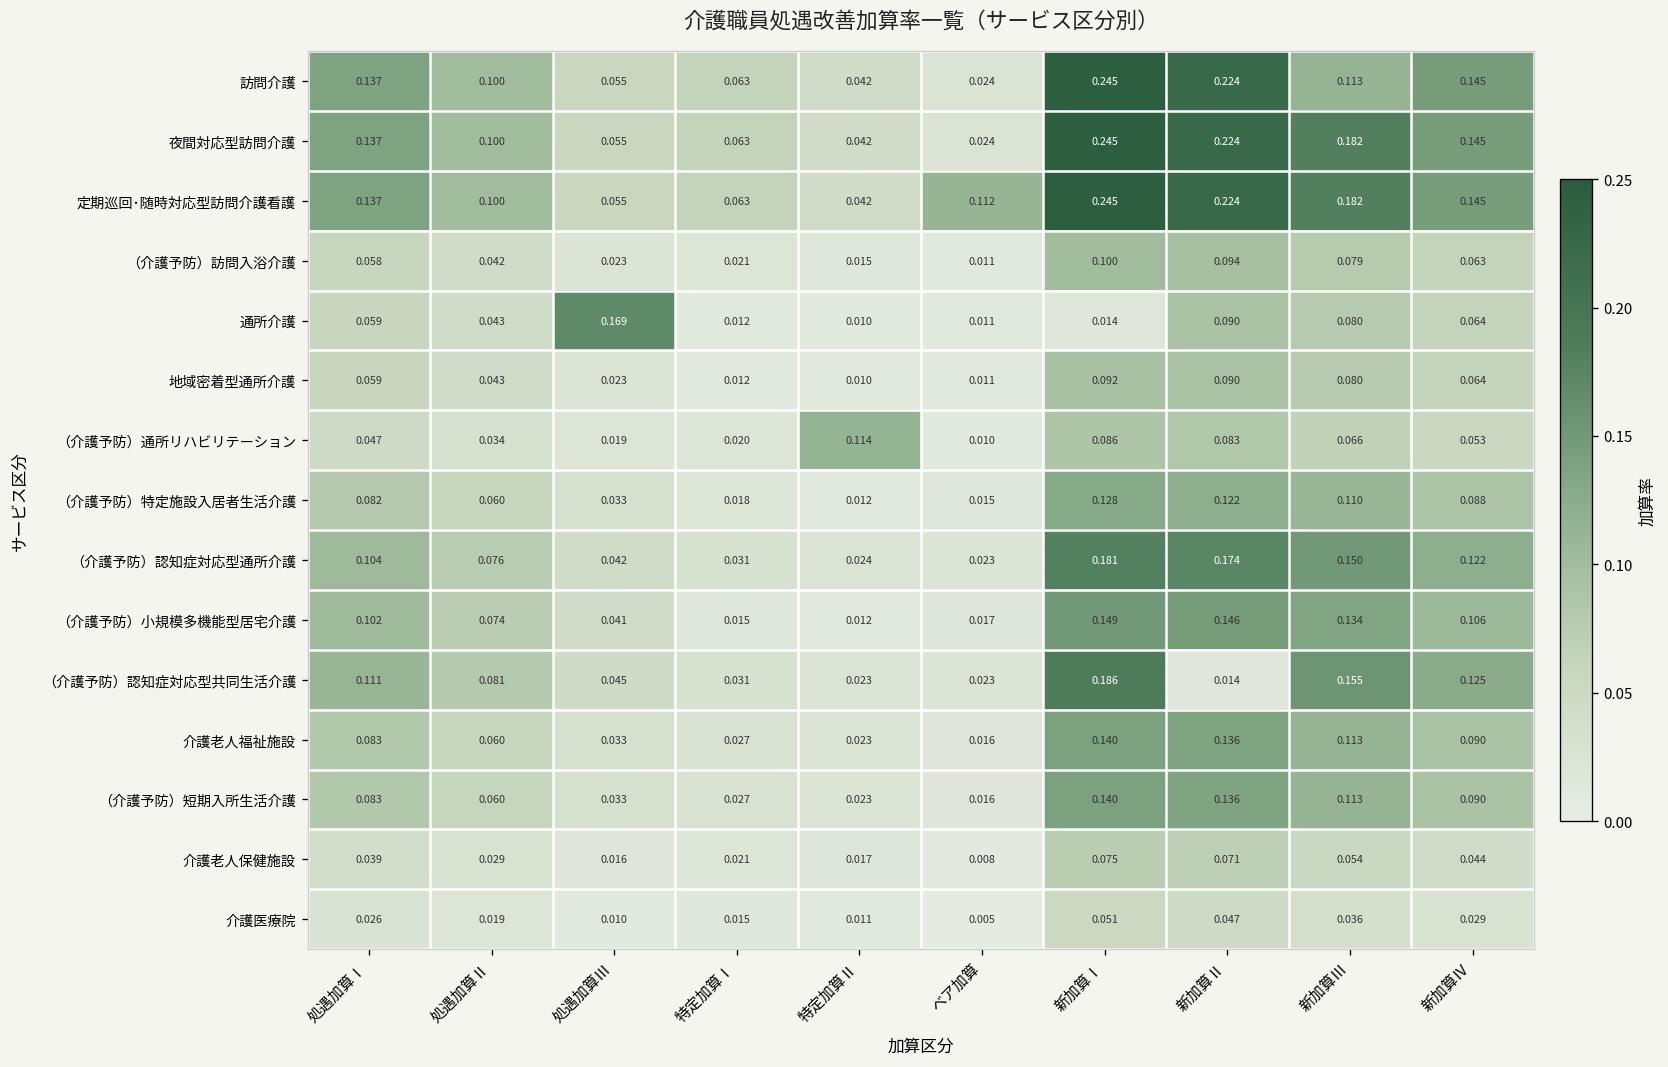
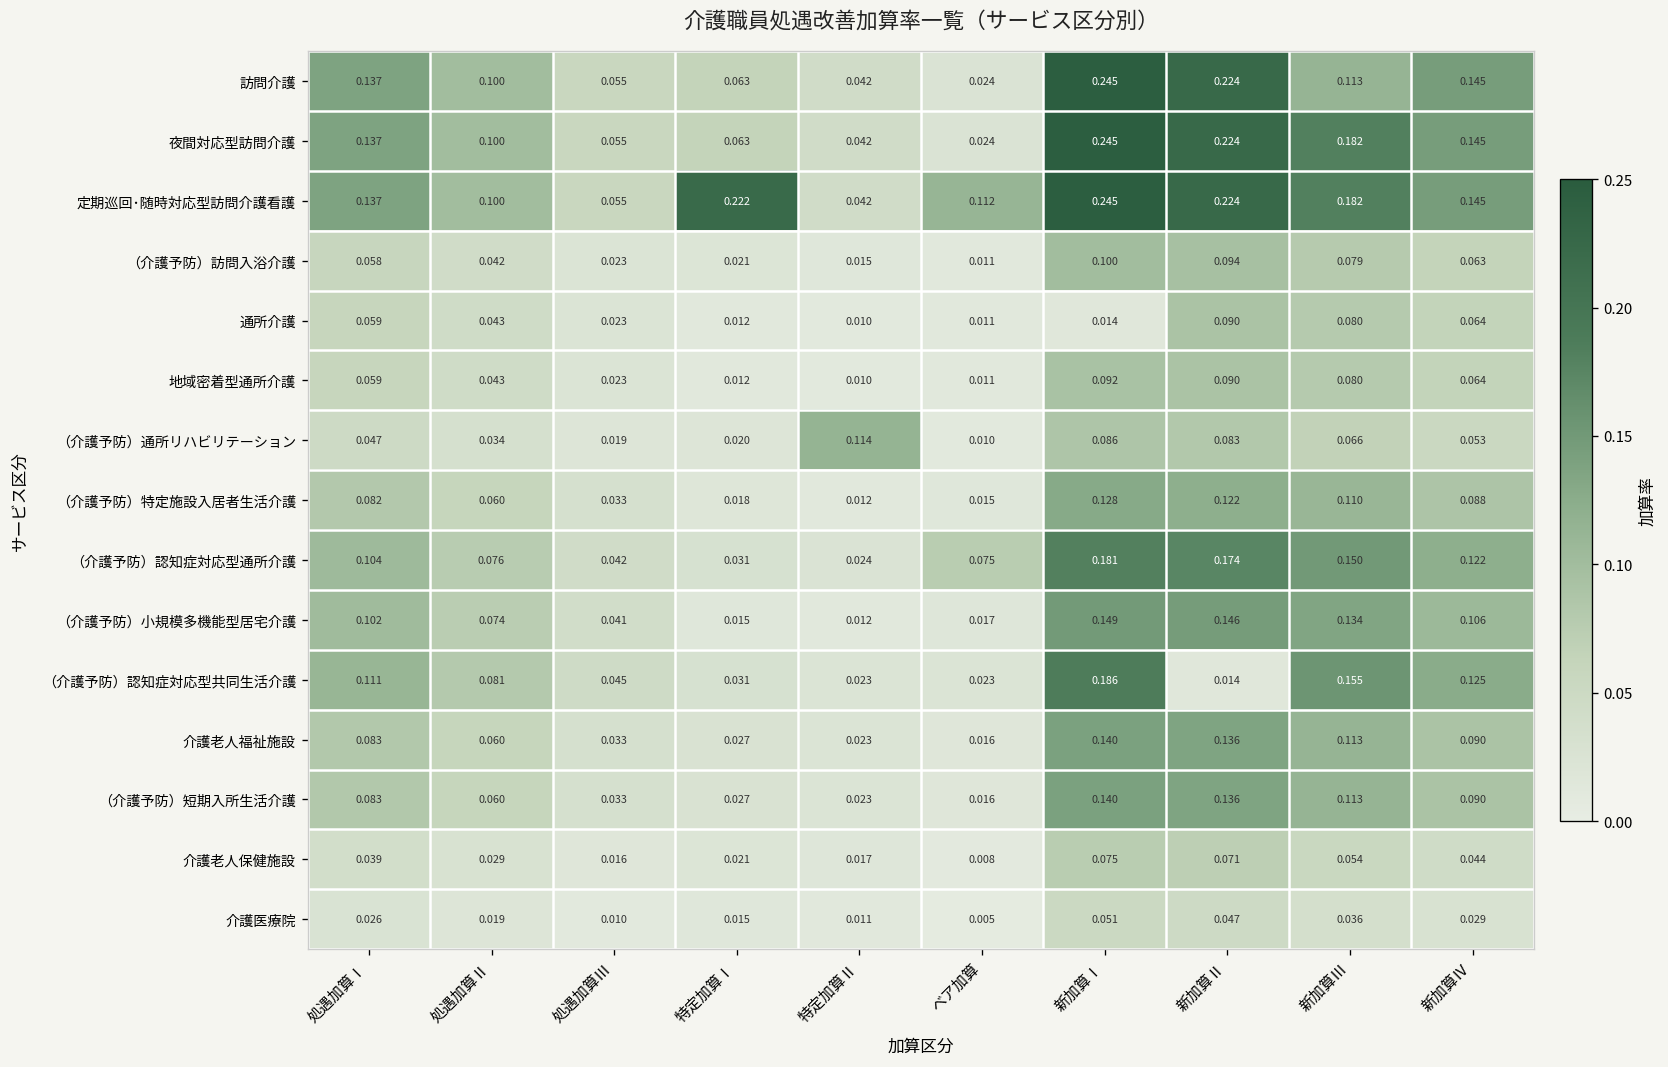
  {
    "訪問介護": {
      "処遇加算Ⅰ": 0.137,
      "処遇加算Ⅱ": 0.100,
      "処遇加算Ⅲ": 0.055,
      "特定加算Ⅰ": 0.063,
      "特定加算Ⅱ": 0.042,
      "ベア加算": 0.024,
      "新加算Ⅰ": 0.245,
      "新加算Ⅱ": 0.224,
      "新加算Ⅲ": 0.113,
      "新加算Ⅳ": 0.145
    },
    "夜間対応型訪問介護": {
      "処遇加算Ⅰ": 0.137,
      "処遇加算Ⅱ": 0.100,
      "処遇加算Ⅲ": 0.055,
      "特定加算Ⅰ": 0.063,
      "特定加算Ⅱ": 0.042,
      "ベア加算": 0.024,
      "新加算Ⅰ": 0.245,
      "新加算Ⅱ": 0.224,
      "新加算Ⅲ": 0.182,
      "新加算Ⅳ": 0.145
    },
    "定期巡回･随時対応型訪問介護看護": {
      "処遇加算Ⅰ": 0.137,
      "処遇加算Ⅱ": 0.100,
      "処遇加算Ⅲ": 0.055,
-     "特定加算Ⅰ": 0.063,
+     "特定加算Ⅰ": 0.222,
      "特定加算Ⅱ": 0.042,
      "ベア加算": 0.112,
      "新加算Ⅰ": 0.245,
      "新加算Ⅱ": 0.224,
      "新加算Ⅲ": 0.182,
      "新加算Ⅳ": 0.145
    },
    "（介護予防）訪問入浴介護": {
      "処遇加算Ⅰ": 0.058,
      "処遇加算Ⅱ": 0.042,
      "処遇加算Ⅲ": 0.023,
      "特定加算Ⅰ": 0.021,
      "特定加算Ⅱ": 0.015,
      "ベア加算": 0.011,
      "新加算Ⅰ": 0.100,
      "新加算Ⅱ": 0.094,
      "新加算Ⅲ": 0.079,
      "新加算Ⅳ": 0.063
    },
    "通所介護": {
      "処遇加算Ⅰ": 0.059,
      "処遇加算Ⅱ": 0.043,
-     "処遇加算Ⅲ": 0.169,
+     "処遇加算Ⅲ": 0.023,
      "特定加算Ⅰ": 0.012,
      "特定加算Ⅱ": 0.010,
      "ベア加算": 0.011,
      "新加算Ⅰ": 0.014,
      "新加算Ⅱ": 0.090,
      "新加算Ⅲ": 0.080,
      "新加算Ⅳ": 0.064
    },
    "地域密着型通所介護": {
      "処遇加算Ⅰ": 0.059,
      "処遇加算Ⅱ": 0.043,
      "処遇加算Ⅲ": 0.023,
      "特定加算Ⅰ": 0.012,
      "特定加算Ⅱ": 0.010,
      "ベア加算": 0.011,
      "新加算Ⅰ": 0.092,
      "新加算Ⅱ": 0.090,
      "新加算Ⅲ": 0.080,
      "新加算Ⅳ": 0.064
    },
    "（介護予防）通所リハビリテーション": {
      "処遇加算Ⅰ": 0.047,
      "処遇加算Ⅱ": 0.034,
      "処遇加算Ⅲ": 0.019,
      "特定加算Ⅰ": 0.020,
      "特定加算Ⅱ": 0.114,
      "ベア加算": 0.010,
      "新加算Ⅰ": 0.086,
      "新加算Ⅱ": 0.083,
      "新加算Ⅲ": 0.066,
      "新加算Ⅳ": 0.053
    },
    "（介護予防）特定施設入居者生活介護": {
      "処遇加算Ⅰ": 0.082,
      "処遇加算Ⅱ": 0.060,
      "処遇加算Ⅲ": 0.033,
      "特定加算Ⅰ": 0.018,
      "特定加算Ⅱ": 0.012,
      "ベア加算": 0.015,
      "新加算Ⅰ": 0.128,
      "新加算Ⅱ": 0.122,
      "新加算Ⅲ": 0.110,
      "新加算Ⅳ": 0.088
    },
    "（介護予防）認知症対応型通所介護": {
      "処遇加算Ⅰ": 0.104,
      "処遇加算Ⅱ": 0.076,
      "処遇加算Ⅲ": 0.042,
      "特定加算Ⅰ": 0.031,
      "特定加算Ⅱ": 0.024,
-     "ベア加算": 0.023,
+     "ベア加算": 0.075,
      "新加算Ⅰ": 0.181,
      "新加算Ⅱ": 0.174,
      "新加算Ⅲ": 0.150,
      "新加算Ⅳ": 0.122
    },
    "（介護予防）小規模多機能型居宅介護": {
      "処遇加算Ⅰ": 0.102,
      "処遇加算Ⅱ": 0.074,
      "処遇加算Ⅲ": 0.041,
      "特定加算Ⅰ": 0.015,
      "特定加算Ⅱ": 0.012,
      "ベア加算": 0.017,
      "新加算Ⅰ": 0.149,
      "新加算Ⅱ": 0.146,
      "新加算Ⅲ": 0.134,
      "新加算Ⅳ": 0.106
    },
    "（介護予防）認知症対応型共同生活介護": {
      "処遇加算Ⅰ": 0.111,
      "処遇加算Ⅱ": 0.081,
      "処遇加算Ⅲ": 0.045,
      "特定加算Ⅰ": 0.031,
      "特定加算Ⅱ": 0.023,
      "ベア加算": 0.023,
      "新加算Ⅰ": 0.186,
      "新加算Ⅱ": 0.014,
      "新加算Ⅲ": 0.155,
      "新加算Ⅳ": 0.125
    },
    "介護老人福祉施設": {
      "処遇加算Ⅰ": 0.083,
      "処遇加算Ⅱ": 0.060,
      "処遇加算Ⅲ": 0.033,
      "特定加算Ⅰ": 0.027,
      "特定加算Ⅱ": 0.023,
      "ベア加算": 0.016,
      "新加算Ⅰ": 0.140,
      "新加算Ⅱ": 0.136,
      "新加算Ⅲ": 0.113,
      "新加算Ⅳ": 0.090
    },
    "（介護予防）短期入所生活介護": {
      "処遇加算Ⅰ": 0.083,
      "処遇加算Ⅱ": 0.060,
      "処遇加算Ⅲ": 0.033,
      "特定加算Ⅰ": 0.027,
      "特定加算Ⅱ": 0.023,
      "ベア加算": 0.016,
      "新加算Ⅰ": 0.140,
      "新加算Ⅱ": 0.136,
      "新加算Ⅲ": 0.113,
      "新加算Ⅳ": 0.090
    },
    "介護老人保健施設": {
      "処遇加算Ⅰ": 0.039,
      "処遇加算Ⅱ": 0.029,
      "処遇加算Ⅲ": 0.016,
      "特定加算Ⅰ": 0.021,
      "特定加算Ⅱ": 0.017,
      "ベア加算": 0.008,
      "新加算Ⅰ": 0.075,
      "新加算Ⅱ": 0.071,
      "新加算Ⅲ": 0.054,
      "新加算Ⅳ": 0.044
    },
    "介護医療院": {
      "処遇加算Ⅰ": 0.026,
      "処遇加算Ⅱ": 0.019,
      "処遇加算Ⅲ": 0.010,
      "特定加算Ⅰ": 0.015,
      "特定加算Ⅱ": 0.011,
      "ベア加算": 0.005,
      "新加算Ⅰ": 0.051,
      "新加算Ⅱ": 0.047,
      "新加算Ⅲ": 0.036,
      "新加算Ⅳ": 0.029
    }
  }
